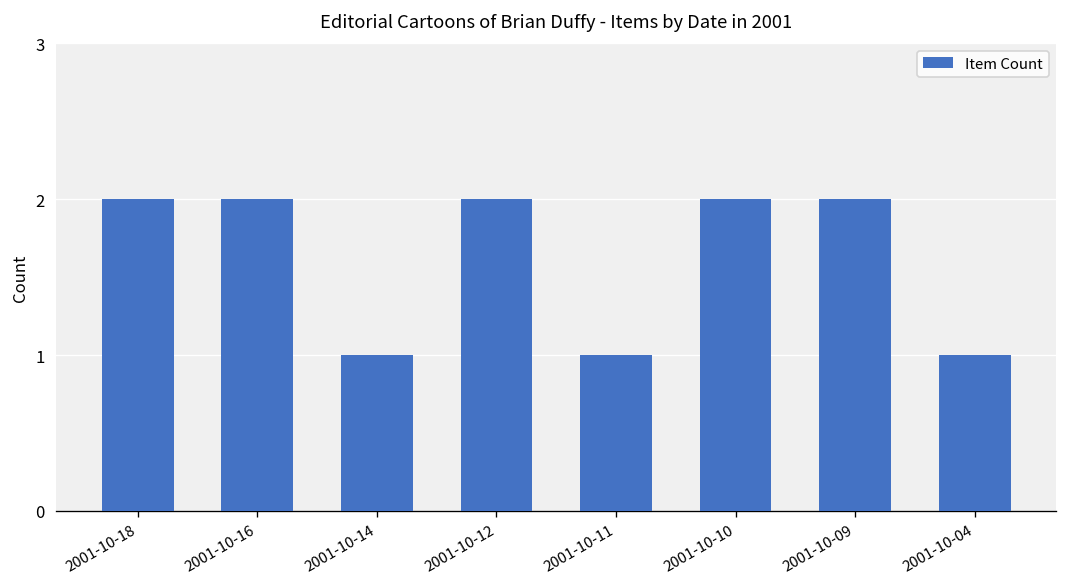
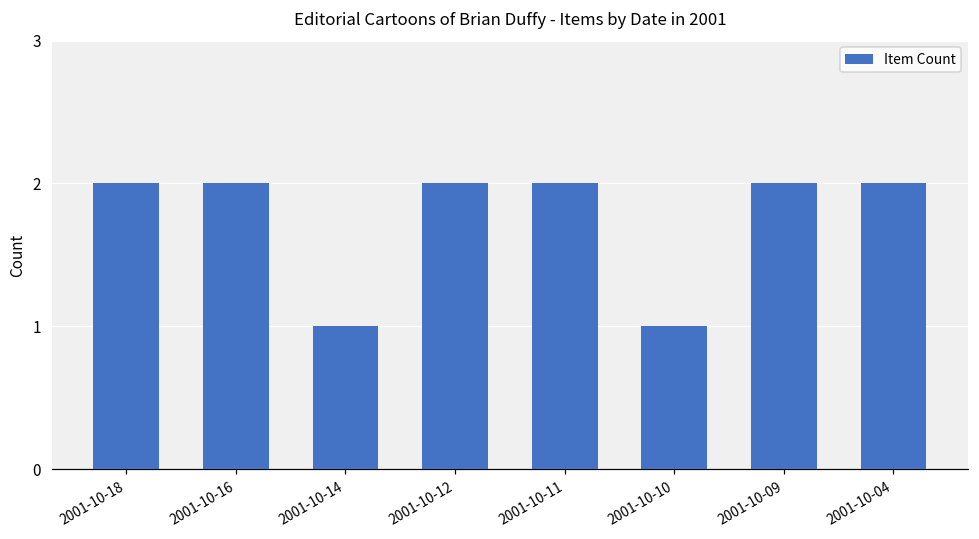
  {
    "2001-10-18": 2,
    "2001-10-16": 2,
    "2001-10-14": 1,
    "2001-10-12": 2,
-   "2001-10-11": 1,
-   "2001-10-10": 2,
+   "2001-10-11": 2,
+   "2001-10-10": 1,
    "2001-10-09": 2,
-   "2001-10-04": 1
+   "2001-10-04": 2
  }
